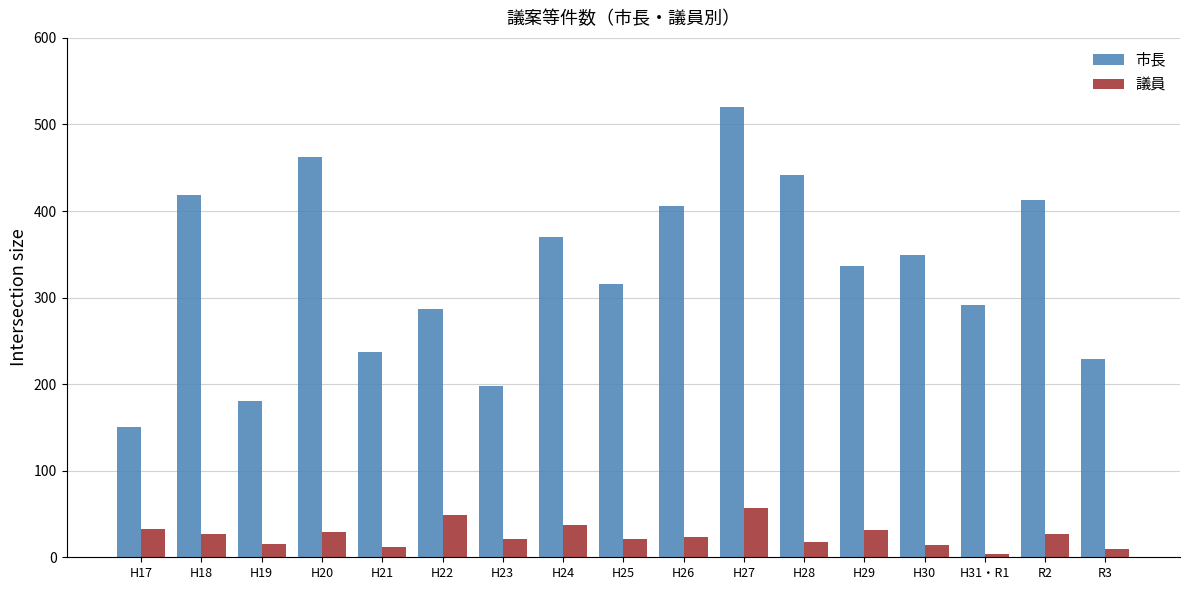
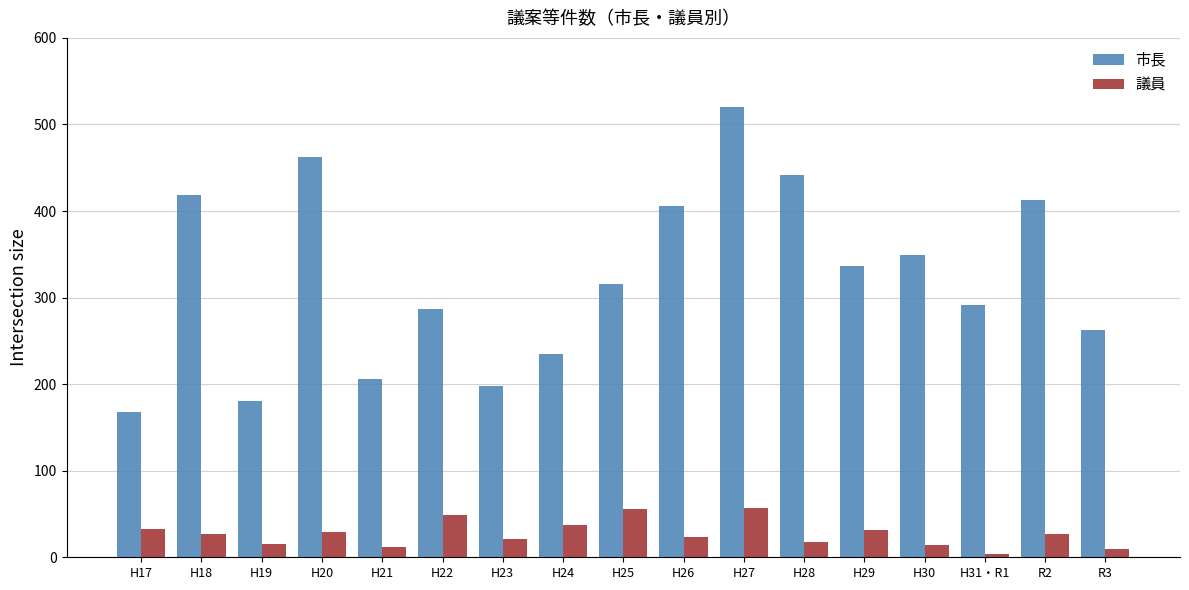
  {
    "市長": {
-     "H17": 150,
+     "H17": 170,
      "H18": 420,
      "H19": 180,
      "H20": 460,
-     "H21": 240,
+     "H21": 210,
      "H22": 290,
      "H23": 200,
-     "H24": 370,
+     "H24": 240,
      "H25": 320,
      "H26": 410,
      "H27": 520,
      "H28": 440,
      "H29": 340,
      "H30": 350,
      "H31・R1": 290,
      "R2": 410,
-     "R3": 230
+     "R3": 260
    },
    "議員": {
      "H17": 30,
      "H18": 30,
      "H19": 20,
      "H20": 30,
      "H21": 10,
      "H22": 50,
      "H23": 20,
      "H24": 40,
-     "H25": 20,
+     "H25": 60,
      "H26": 20,
      "H27": 60,
      "H28": 20,
      "H29": 30,
      "H30": 10,
      "H31・R1": 0,
      "R2": 30,
      "R3": 10
    }
  }
